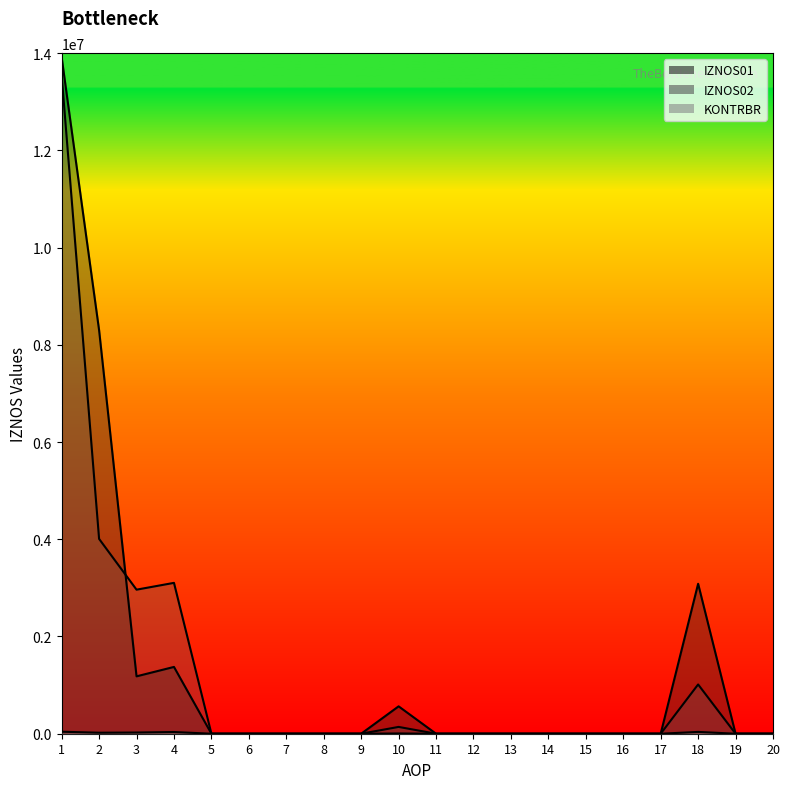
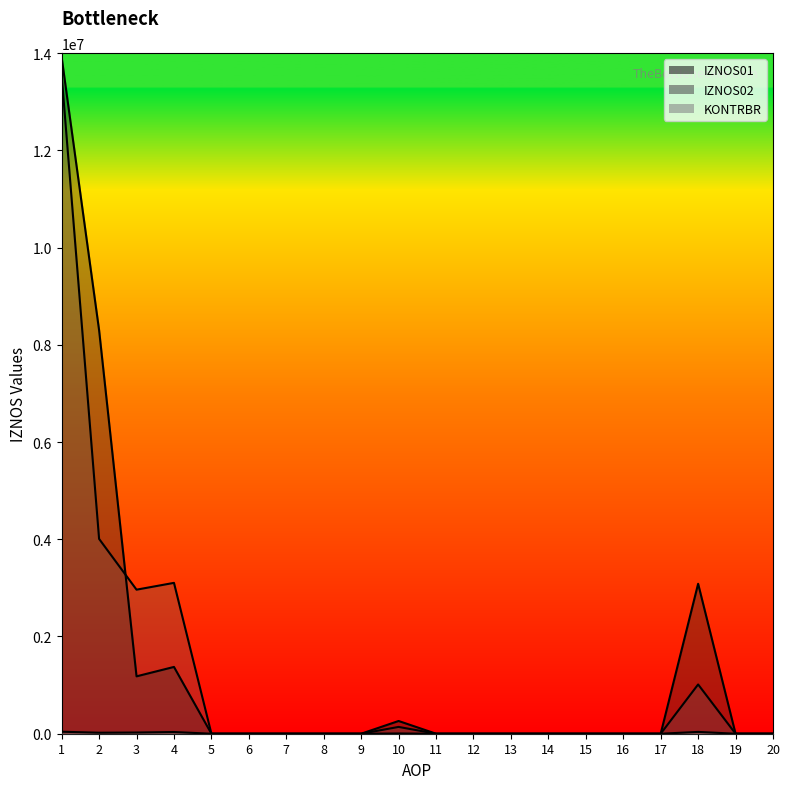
  {
    "IZNOS01": {
      "1": 13900000,
      "2": 8300000,
      "3": 1200000,
      "4": 1400000,
-     "10": 600000,
+     "10": 300000,
      "18": 3100000
    }
  }
